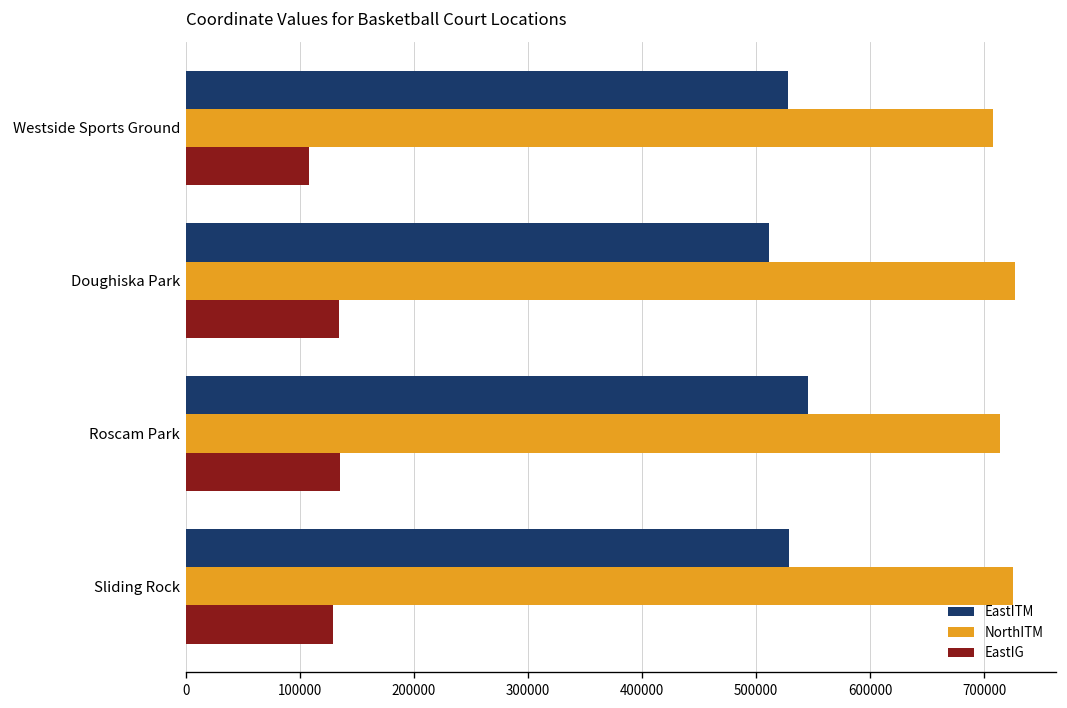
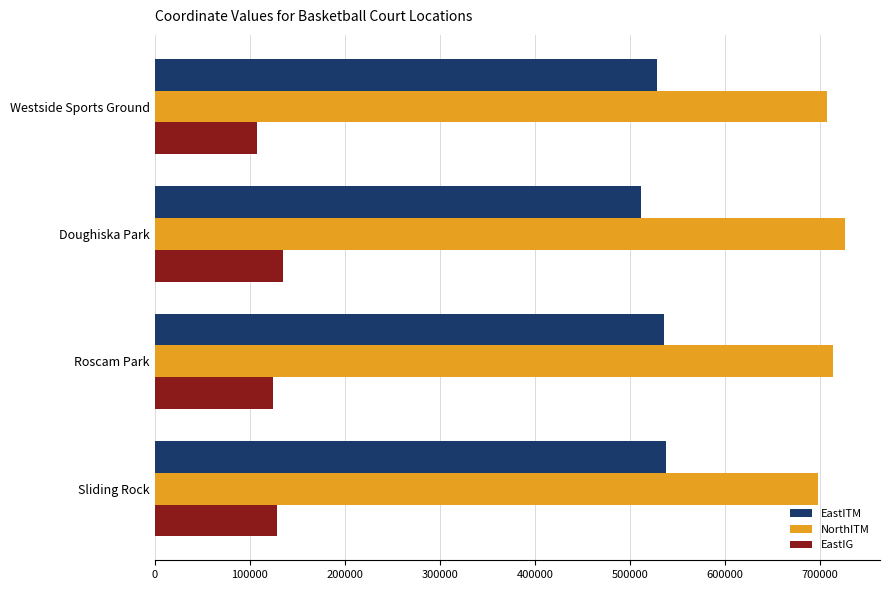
  {
    "EastITM": {
      "Westside Sports Ground": 530000,
      "Doughiska Park": 510000,
-     "Roscam Park": 550000,
-     "Sliding Rock": 530000
+     "Roscam Park": 540000,
+     "Sliding Rock": 540000
    },
    "NorthITM": {
      "Westside Sports Ground": 710000,
      "Doughiska Park": 730000,
      "Roscam Park": 710000,
-     "Sliding Rock": 730000
+     "Sliding Rock": 700000
    },
    "EastIG": {
      "Westside Sports Ground": 110000,
      "Doughiska Park": 130000,
-     "Roscam Park": 140000,
+     "Roscam Park": 120000,
      "Sliding Rock": 130000
    }
  }
